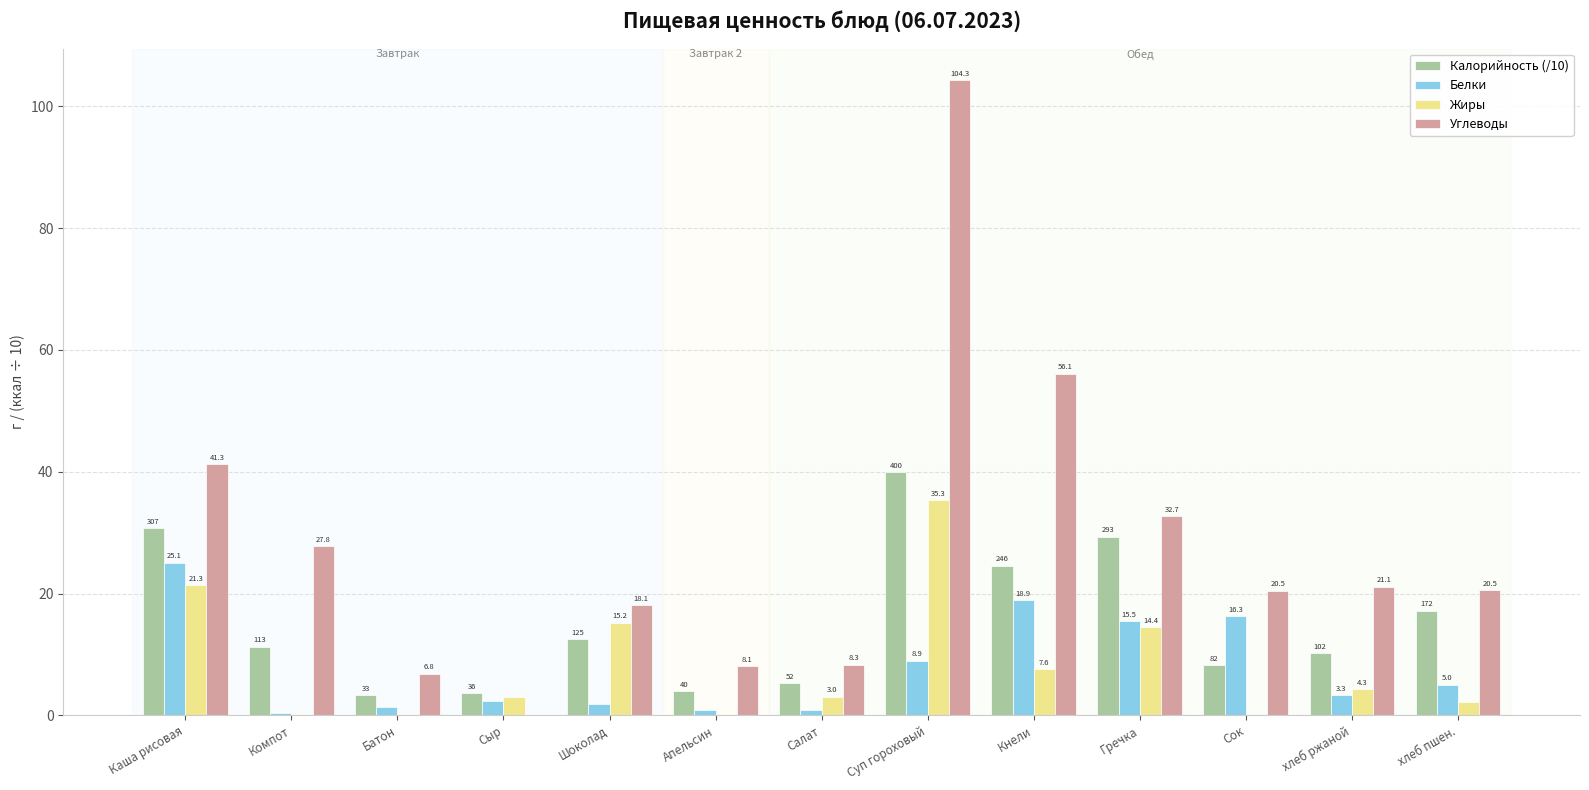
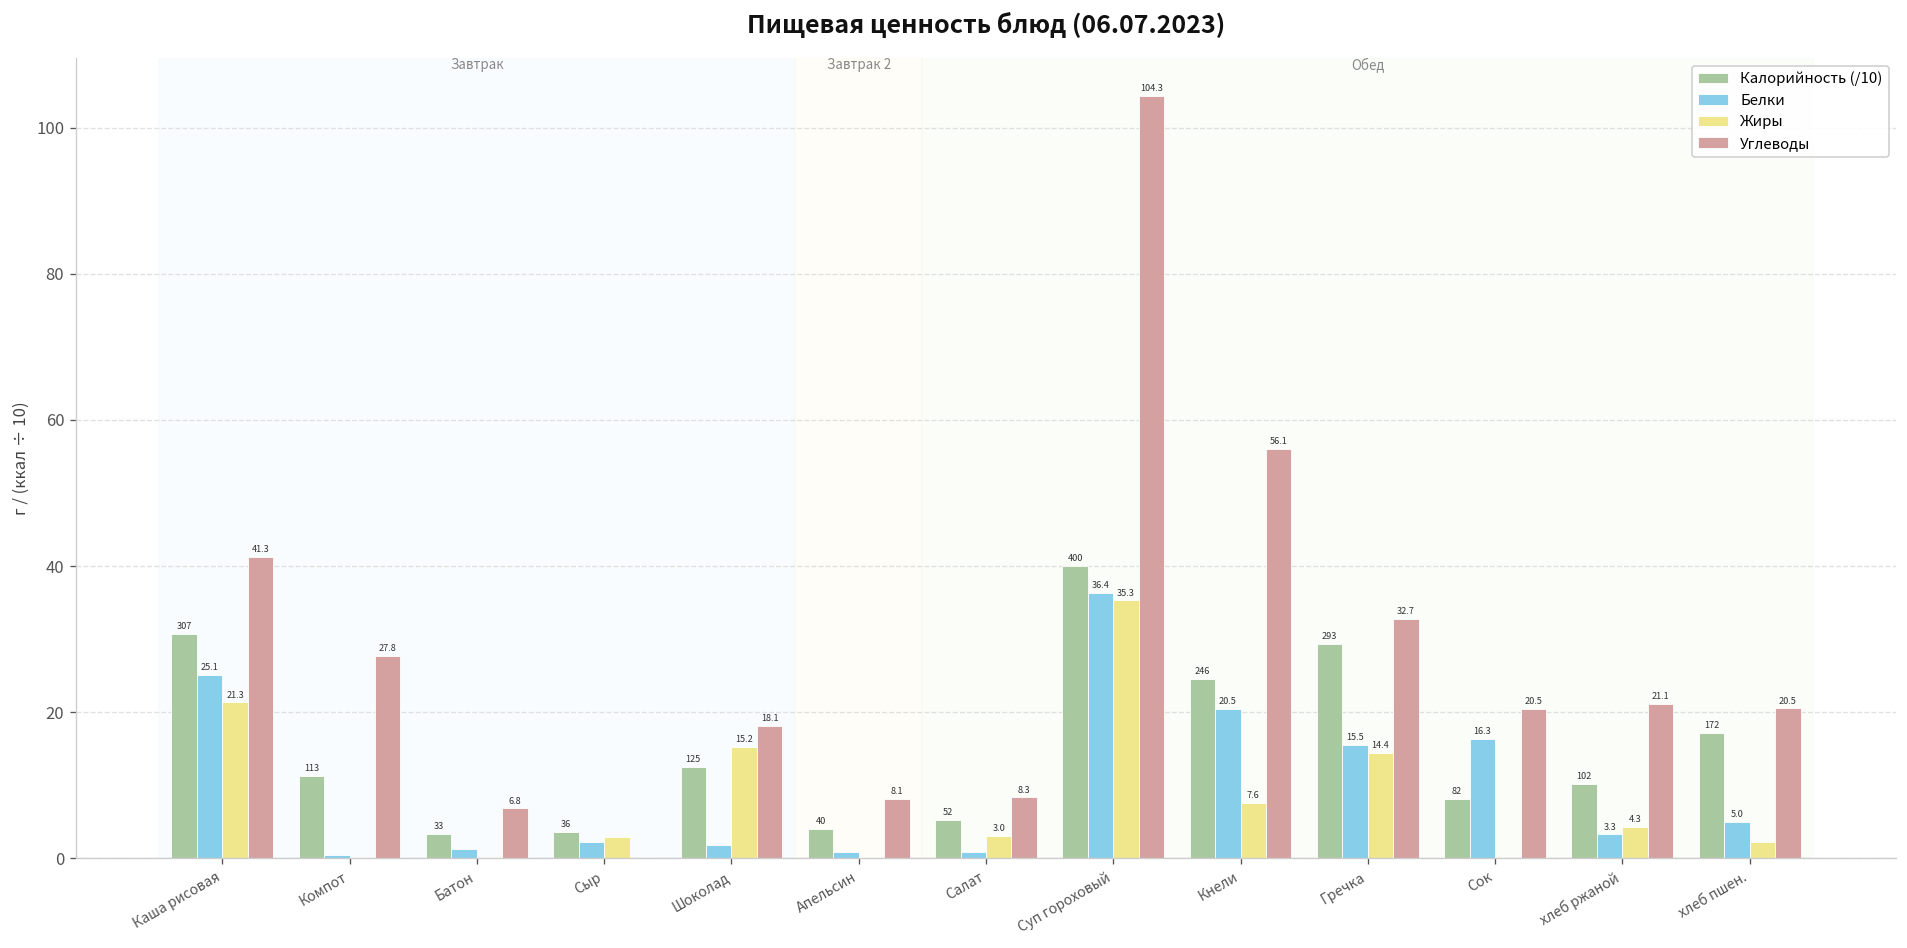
  {
    "Белки": {
      "Каша рисовая": 25.1,
-     "Суп гороховый": 8.9,
-     "Кнели": 18.9,
+     "Суп гороховый": 36.4,
+     "Кнели": 20.5,
      "Гречка": 15.5,
      "Сок": 16.3,
      "хлеб ржаной": 3.3,
      "хлеб пшен.": 5.0
    },
    "Жиры": {
      "Каша рисовая": 21.3,
      "Шоколад": 15.2,
      "Салат": 3.0,
      "Суп гороховый": 35.3,
      "Кнели": 7.6,
      "Гречка": 14.4,
      "хлеб ржаной": 4.3
    }
  }
